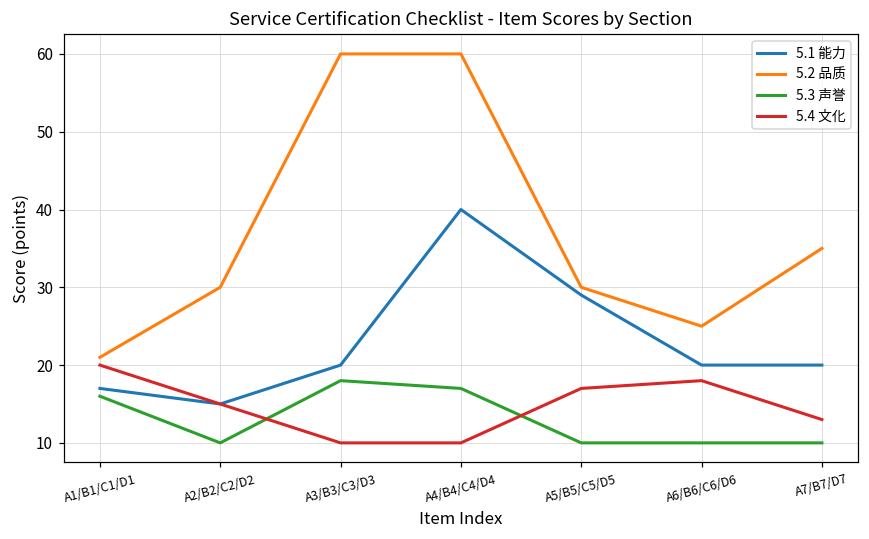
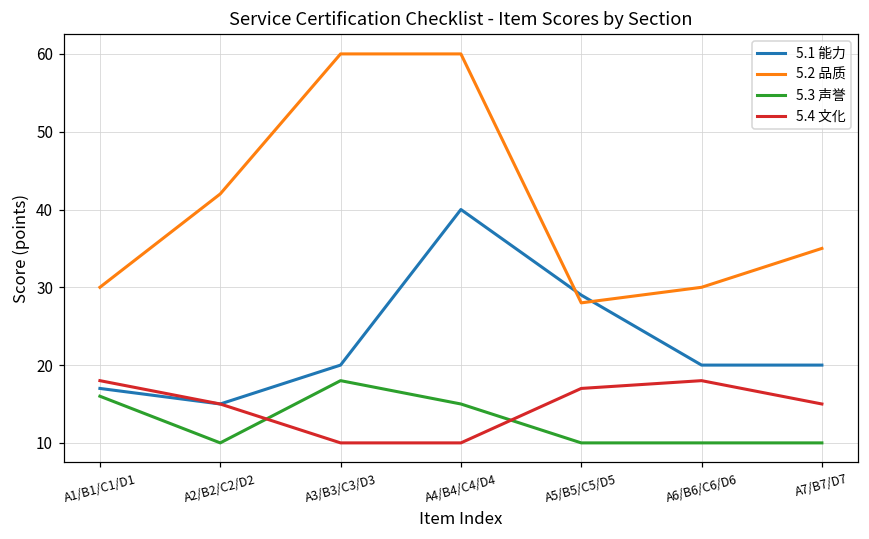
  {
    "5.1 能力": {
      "A1/B1/C1/D1": 17,
      "A3/B3/C3/D3": 20,
      "A4/B4/C4/D4": 40,
      "A5/B5/C5/D5": 29,
      "A6/B6/C6/D6": 20,
      "A7/B7/D7": 20
    },
    "5.2 品质": {
-     "A1/B1/C1/D1": 21,
-     "A2/B2/C2/D2": 30,
+     "A1/B1/C1/D1": 30,
+     "A2/B2/C2/D2": 42,
      "A3/B3/C3/D3": 60,
      "A4/B4/C4/D4": 60,
-     "A5/B5/C5/D5": 30,
-     "A6/B6/C6/D6": 25,
+     "A5/B5/C5/D5": 28,
+     "A6/B6/C6/D6": 30,
      "A7/B7/D7": 35
    },
    "5.3 声誉": {
      "A1/B1/C1/D1": 16,
      "A2/B2/C2/D2": 10,
      "A3/B3/C3/D3": 18,
-     "A4/B4/C4/D4": 17,
+     "A4/B4/C4/D4": 15,
      "A5/B5/C5/D5": 10,
      "A6/B6/C6/D6": 10,
      "A7/B7/D7": 10
    },
    "5.4 文化": {
-     "A1/B1/C1/D1": 20,
+     "A1/B1/C1/D1": 18,
      "A3/B3/C3/D3": 10,
      "A4/B4/C4/D4": 10,
      "A5/B5/C5/D5": 17,
      "A6/B6/C6/D6": 18,
-     "A7/B7/D7": 13
+     "A7/B7/D7": 15
    }
  }
